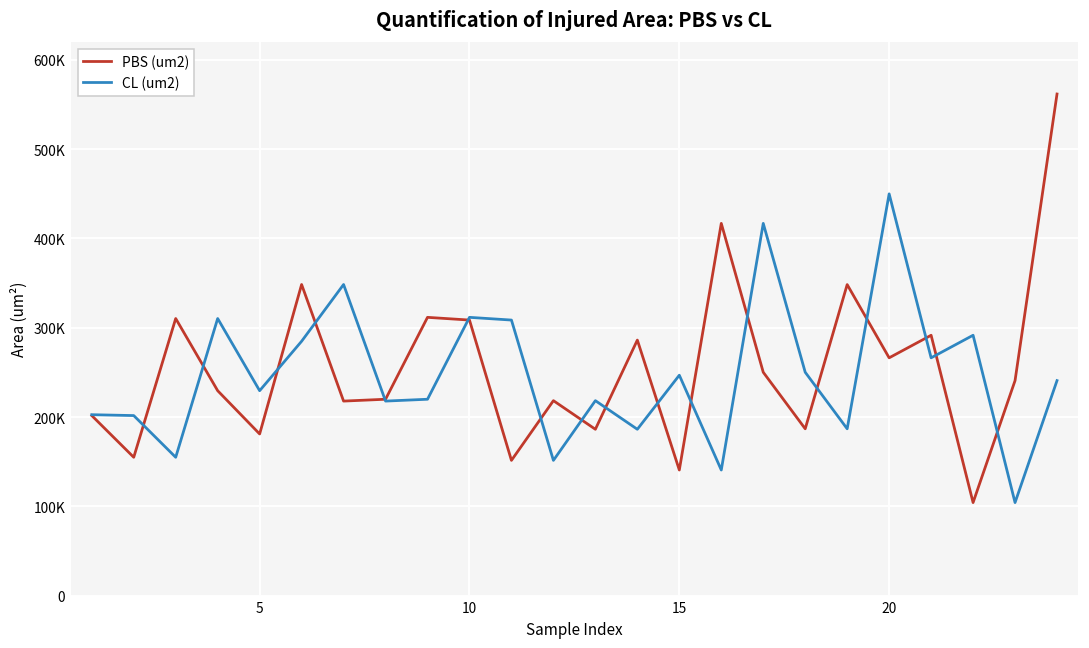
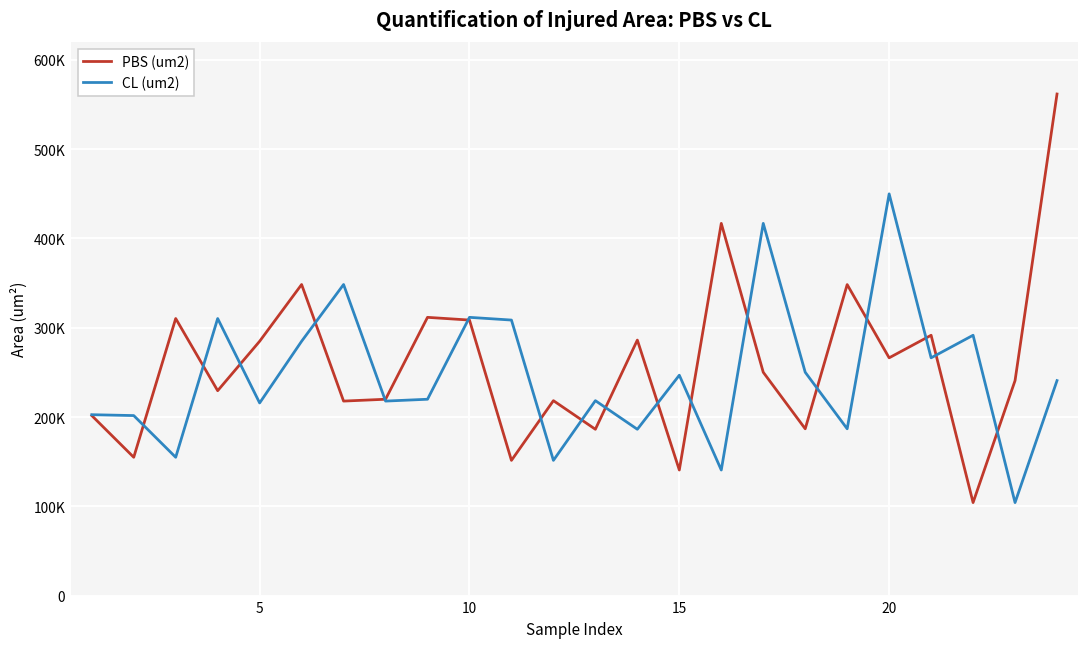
  {
    "PBS (um2)": {
-     "5": 180000,
+     "5": 280000,
      "15": 140000,
      "20": 270000
    },
    "CL (um2)": {
-     "5": 230000,
+     "5": 220000,
      "15": 250000,
      "20": 450000
    }
  }
